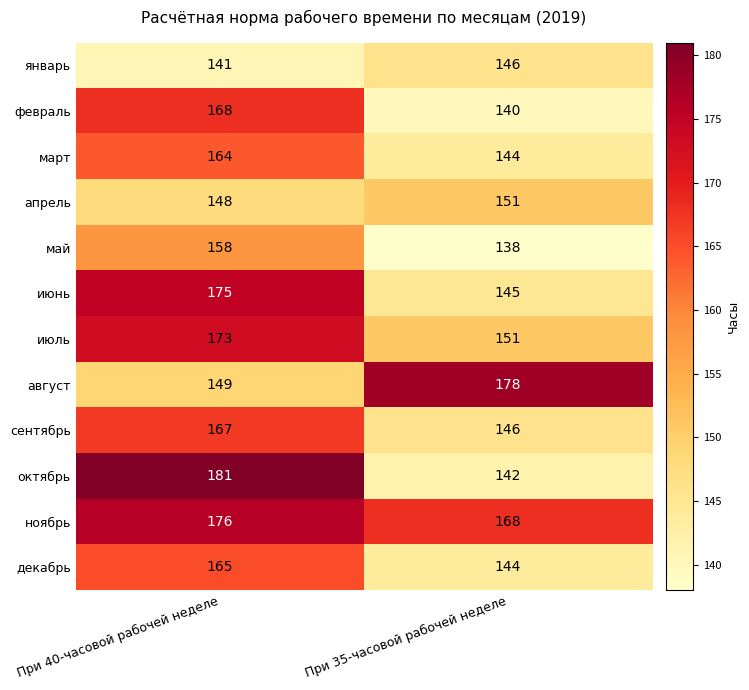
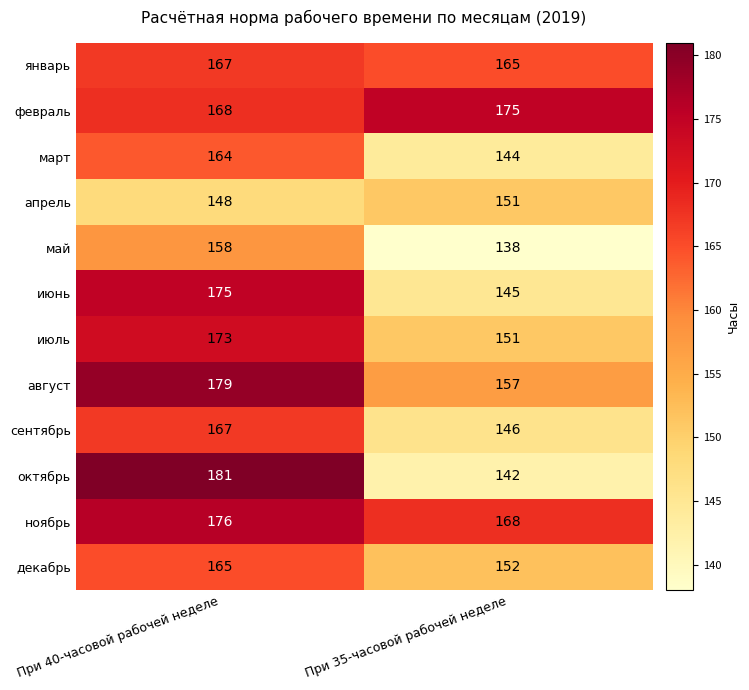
  {
    "январь": {
-     "При 40-часовой рабочей неделе": 141,
-     "При 35-часовой рабочей неделе": 146
+     "При 40-часовой рабочей неделе": 167,
+     "При 35-часовой рабочей неделе": 165
    },
    "февраль": {
      "При 40-часовой рабочей неделе": 168,
-     "При 35-часовой рабочей неделе": 140
+     "При 35-часовой рабочей неделе": 175
    },
    "март": {
      "При 40-часовой рабочей неделе": 164,
      "При 35-часовой рабочей неделе": 144
    },
    "апрель": {
      "При 40-часовой рабочей неделе": 148,
      "При 35-часовой рабочей неделе": 151
    },
    "май": {
      "При 40-часовой рабочей неделе": 158,
      "При 35-часовой рабочей неделе": 138
    },
    "июнь": {
      "При 40-часовой рабочей неделе": 175,
      "При 35-часовой рабочей неделе": 145
    },
    "июль": {
      "При 40-часовой рабочей неделе": 173,
      "При 35-часовой рабочей неделе": 151
    },
    "август": {
-     "При 40-часовой рабочей неделе": 149,
-     "При 35-часовой рабочей неделе": 178
+     "При 40-часовой рабочей неделе": 179,
+     "При 35-часовой рабочей неделе": 157
    },
    "сентябрь": {
      "При 40-часовой рабочей неделе": 167,
      "При 35-часовой рабочей неделе": 146
    },
    "октябрь": {
      "При 40-часовой рабочей неделе": 181,
      "При 35-часовой рабочей неделе": 142
    },
    "ноябрь": {
      "При 40-часовой рабочей неделе": 176,
      "При 35-часовой рабочей неделе": 168
    },
    "декабрь": {
      "При 40-часовой рабочей неделе": 165,
-     "При 35-часовой рабочей неделе": 144
+     "При 35-часовой рабочей неделе": 152
    }
  }
